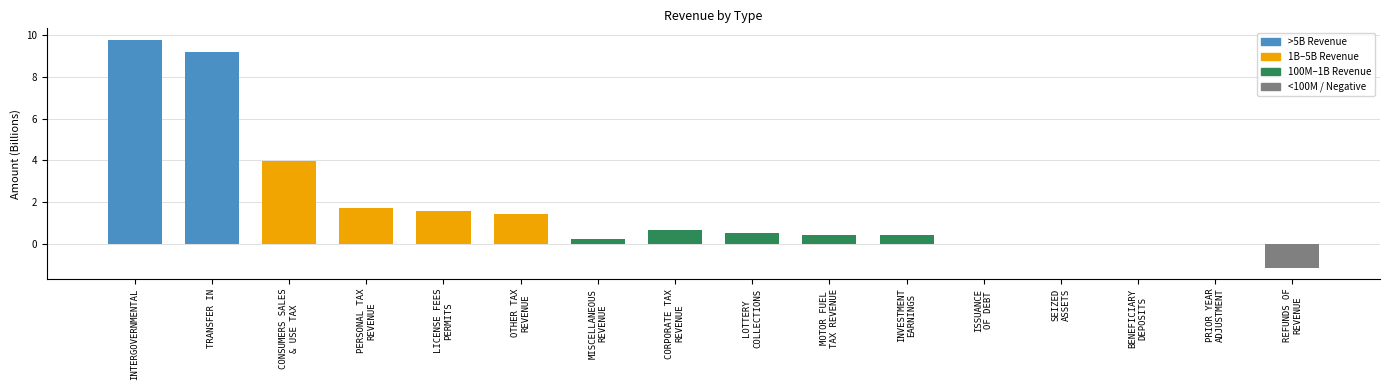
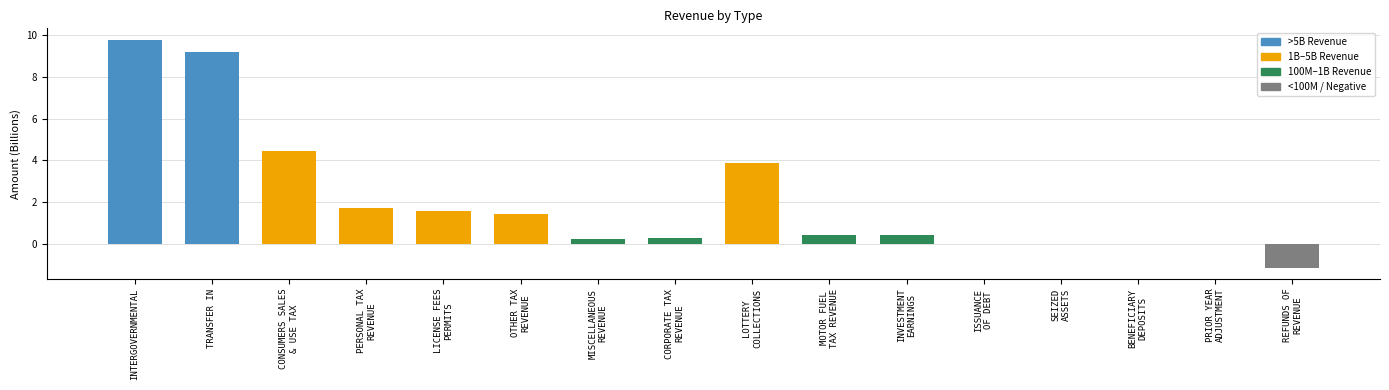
  {
    "INTERGOVERNMENTAL": 9.8,
    "TRANSFER IN": 9.2,
-   "CONSUMERS SALES & USE TAX": 4.0,
+   "CONSUMERS SALES & USE TAX": 4.4,
    "PERSONAL TAX REVENUE": 1.7,
    "LICENSE FEES PERMITS": 1.6,
    "OTHER TAX REVENUE": 1.5,
    "MISCELLANEOUS REVENUE": 0.2,
-   "CORPORATE TAX REVENUE": 0.7,
-   "LOTTERY COLLECTIONS": 0.5,
+   "CORPORATE TAX REVENUE": 0.3,
+   "LOTTERY COLLECTIONS": 3.9,
    "MOTOR FUEL TAX REVENUE": 0.4,
    "INVESTMENT EARNINGS": 0.4,
    "REFUNDS OF REVENUE": -1.1
  }
